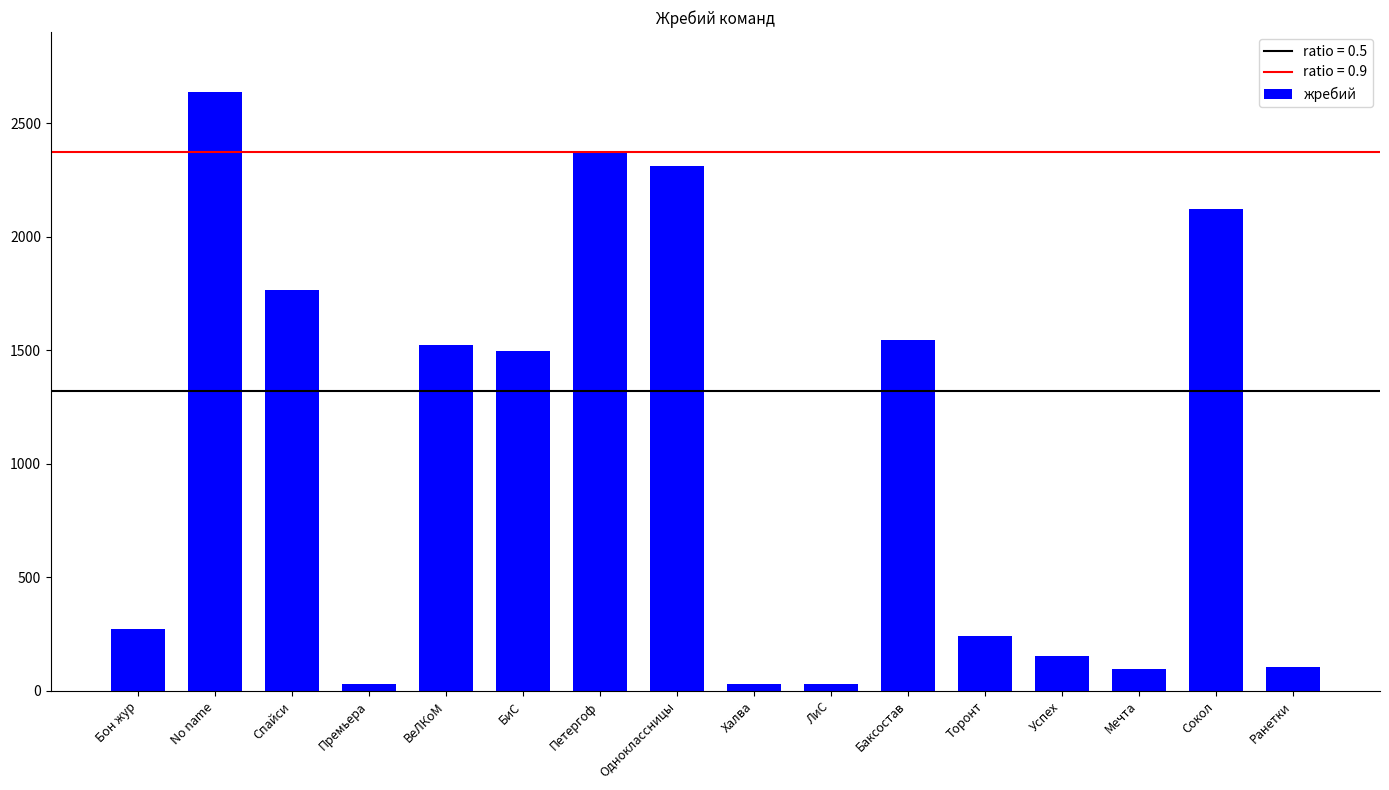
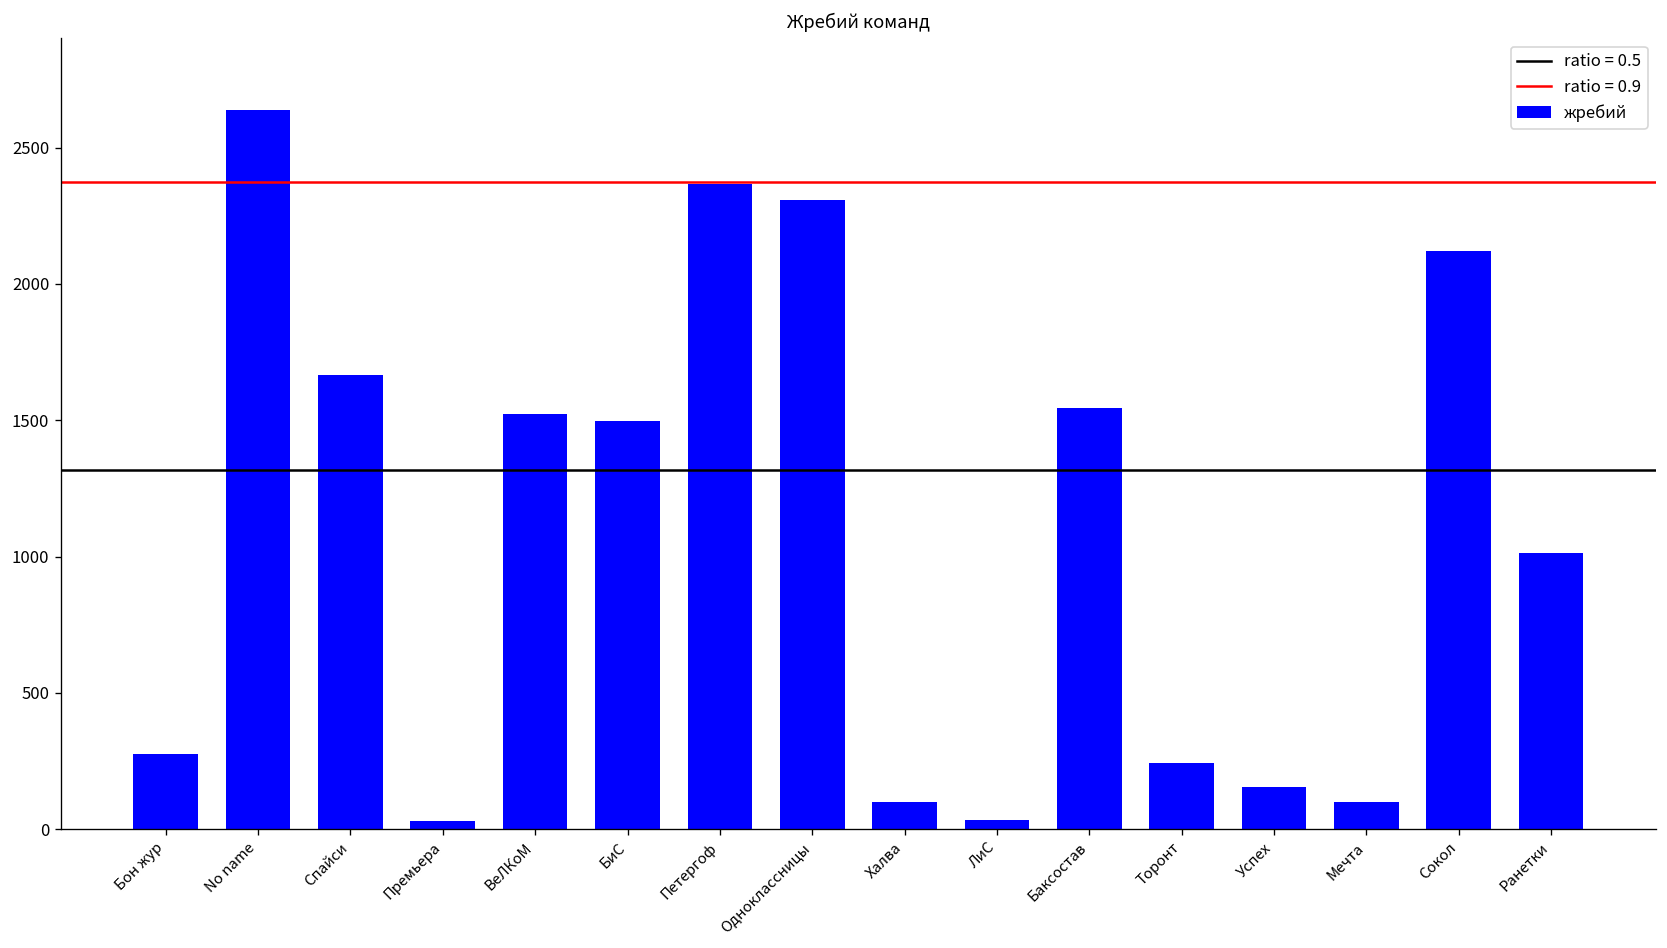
  {
    "Бон жур": 280,
    "No name": 2640,
-   "Спайси": 1760,
+   "Спайси": 1670,
    "Премьера": 30,
    "ВеЛКоМ": 1520,
    "БиС": 1500,
    "Петергоф": 2370,
    "Одноклассницы": 2310,
-   "Халва": 30,
+   "Халва": 100,
    "ЛиС": 30,
    "Баксостав": 1550,
    "Торонт": 240,
    "Успех": 150,
    "Мечта": 100,
    "Сокол": 2120,
-   "Ранетки": 110
+   "Ранетки": 1010
  }
